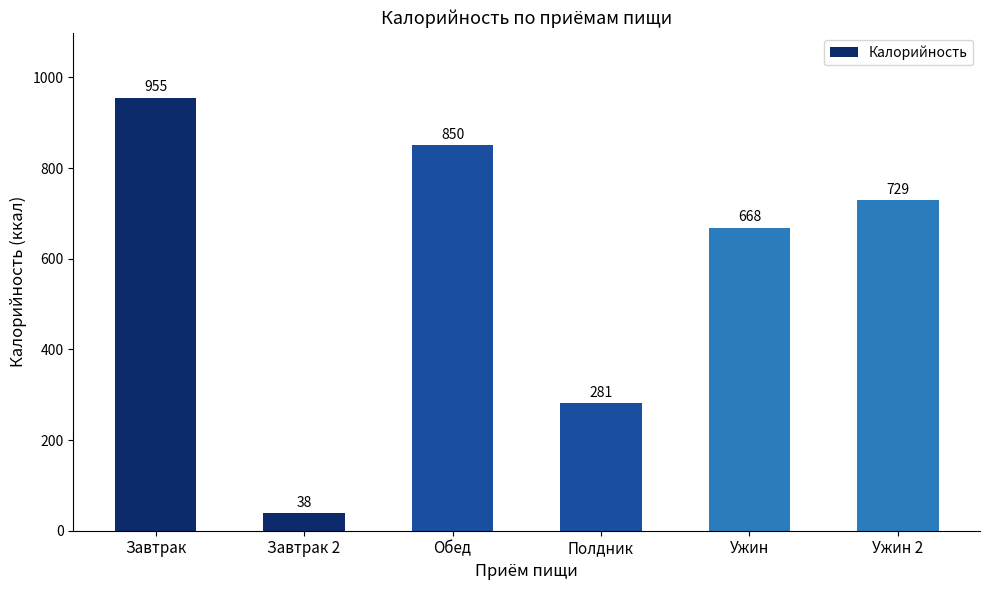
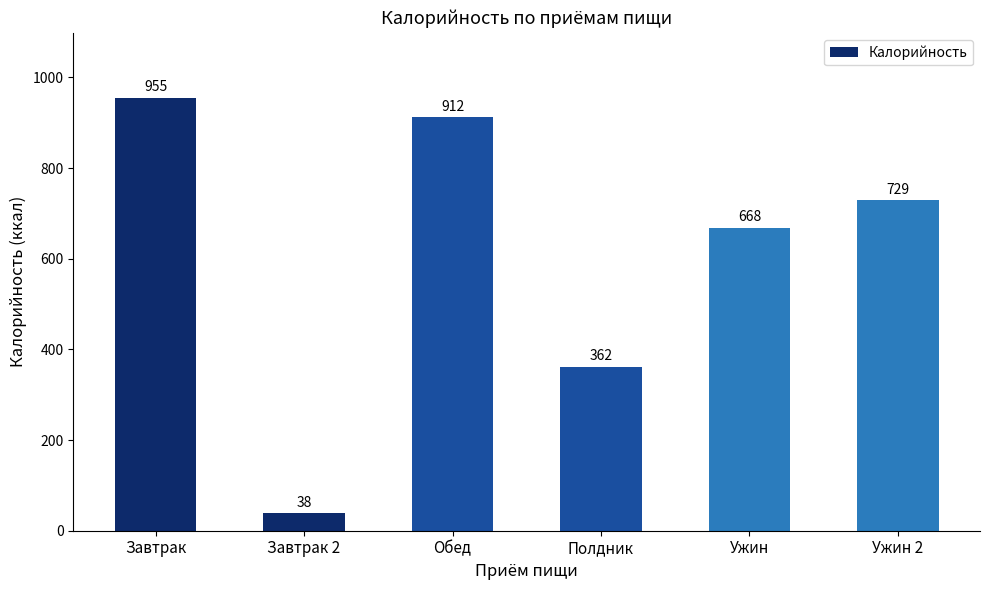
  {
    "Завтрак": 955,
    "Завтрак 2": 38,
-   "Обед": 850,
-   "Полдник": 281,
+   "Обед": 912,
+   "Полдник": 362,
    "Ужин": 668,
    "Ужин 2": 729
  }
